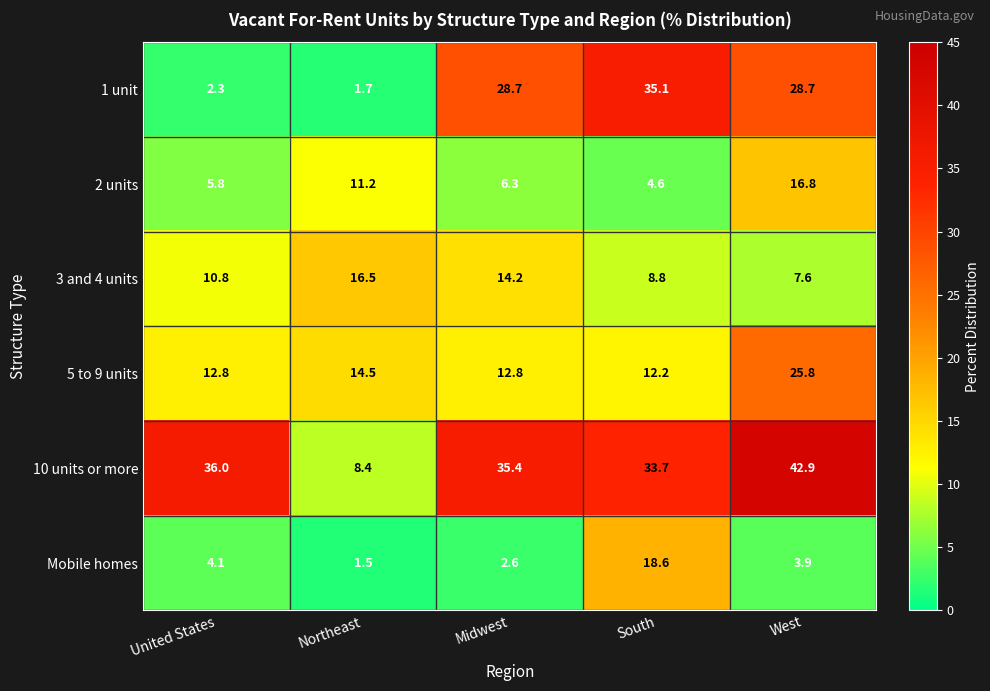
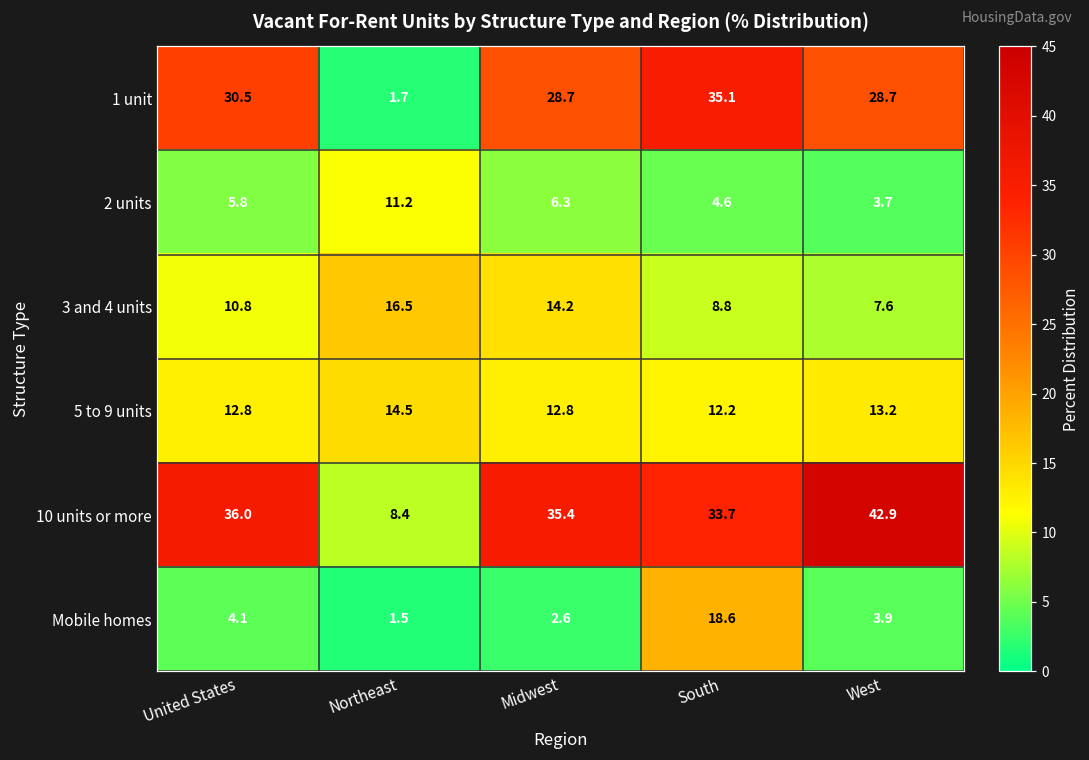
  {
    "1 unit": {
-     "United States": 2.3,
+     "United States": 30.5,
      "Northeast": 1.7,
      "Midwest": 28.7,
      "South": 35.1,
      "West": 28.7
    },
    "2 units": {
      "United States": 5.8,
      "Northeast": 11.2,
      "Midwest": 6.3,
      "South": 4.6,
-     "West": 16.8
+     "West": 3.7
    },
    "3 and 4 units": {
      "United States": 10.8,
      "Northeast": 16.5,
      "Midwest": 14.2,
      "South": 8.8,
      "West": 7.6
    },
    "5 to 9 units": {
      "United States": 12.8,
      "Northeast": 14.5,
      "Midwest": 12.8,
      "South": 12.2,
-     "West": 25.8
+     "West": 13.2
    },
    "10 units or more": {
      "United States": 36.0,
      "Northeast": 8.4,
      "Midwest": 35.4,
      "South": 33.7,
      "West": 42.9
    },
    "Mobile homes": {
      "United States": 4.1,
      "Northeast": 1.5,
      "Midwest": 2.6,
      "South": 18.6,
      "West": 3.9
    }
  }
